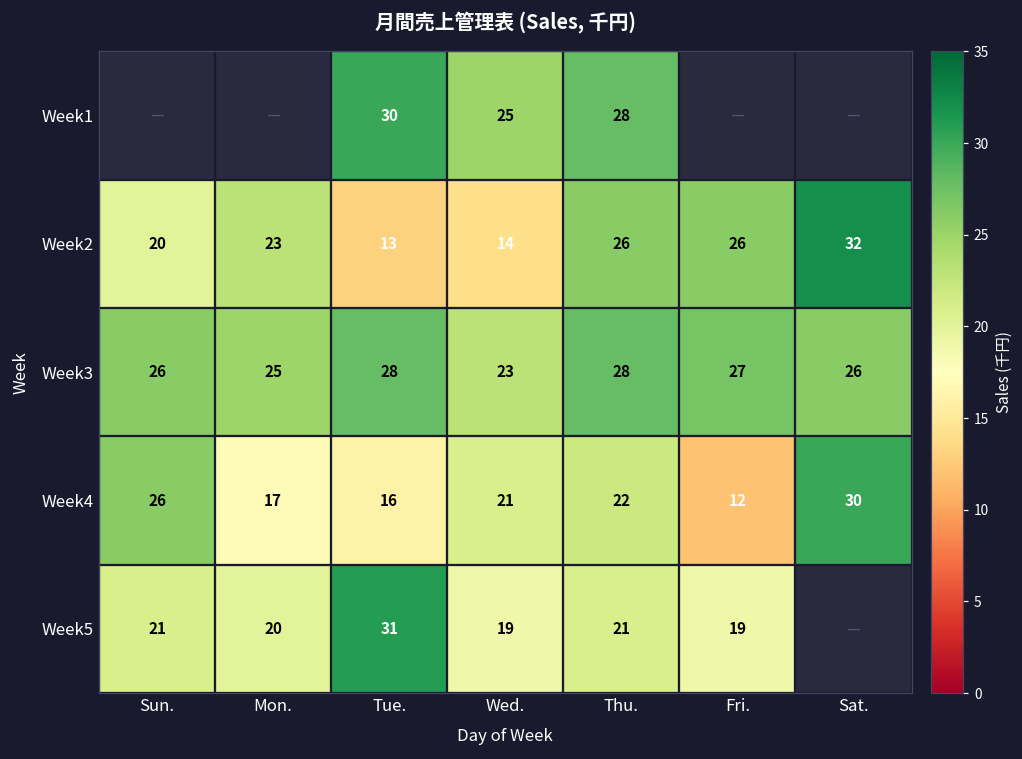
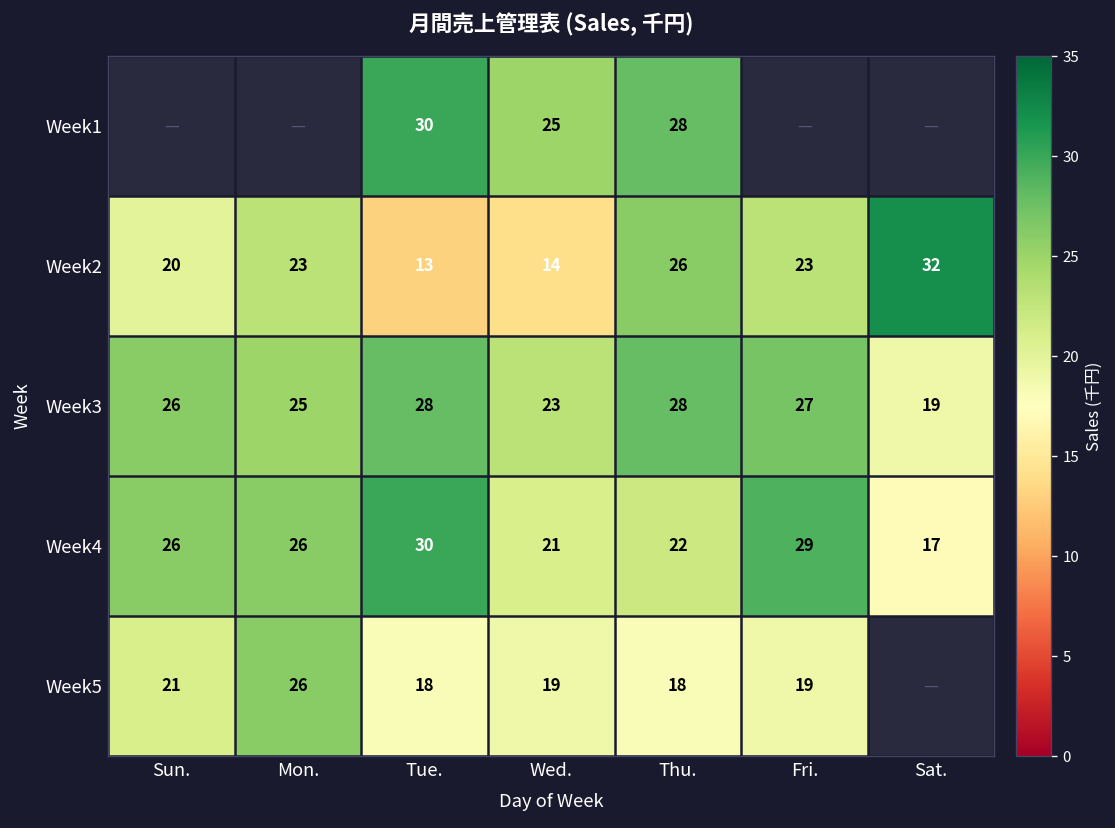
  {
    "Week1": {
      "Tue.": 30,
      "Wed.": 25,
      "Thu.": 28
    },
    "Week2": {
      "Sun.": 20,
      "Mon.": 23,
      "Tue.": 13,
      "Wed.": 14,
      "Thu.": 26,
-     "Fri.": 26,
+     "Fri.": 23,
      "Sat.": 32
    },
    "Week3": {
      "Sun.": 26,
      "Mon.": 25,
      "Tue.": 28,
      "Wed.": 23,
      "Thu.": 28,
      "Fri.": 27,
-     "Sat.": 26
+     "Sat.": 19
    },
    "Week4": {
      "Sun.": 26,
-     "Mon.": 17,
-     "Tue.": 16,
+     "Mon.": 26,
+     "Tue.": 30,
      "Wed.": 21,
      "Thu.": 22,
-     "Fri.": 12,
-     "Sat.": 30
+     "Fri.": 29,
+     "Sat.": 17
    },
    "Week5": {
      "Sun.": 21,
-     "Mon.": 20,
-     "Tue.": 31,
+     "Mon.": 26,
+     "Tue.": 18,
      "Wed.": 19,
-     "Thu.": 21,
+     "Thu.": 18,
      "Fri.": 19
    }
  }
